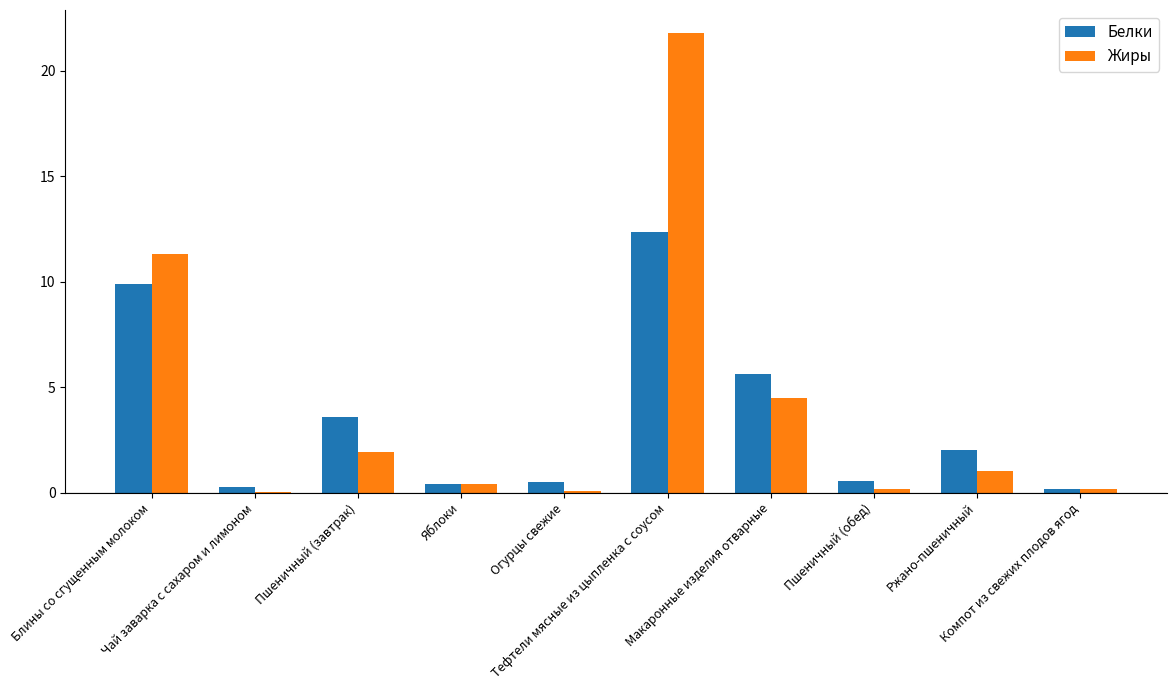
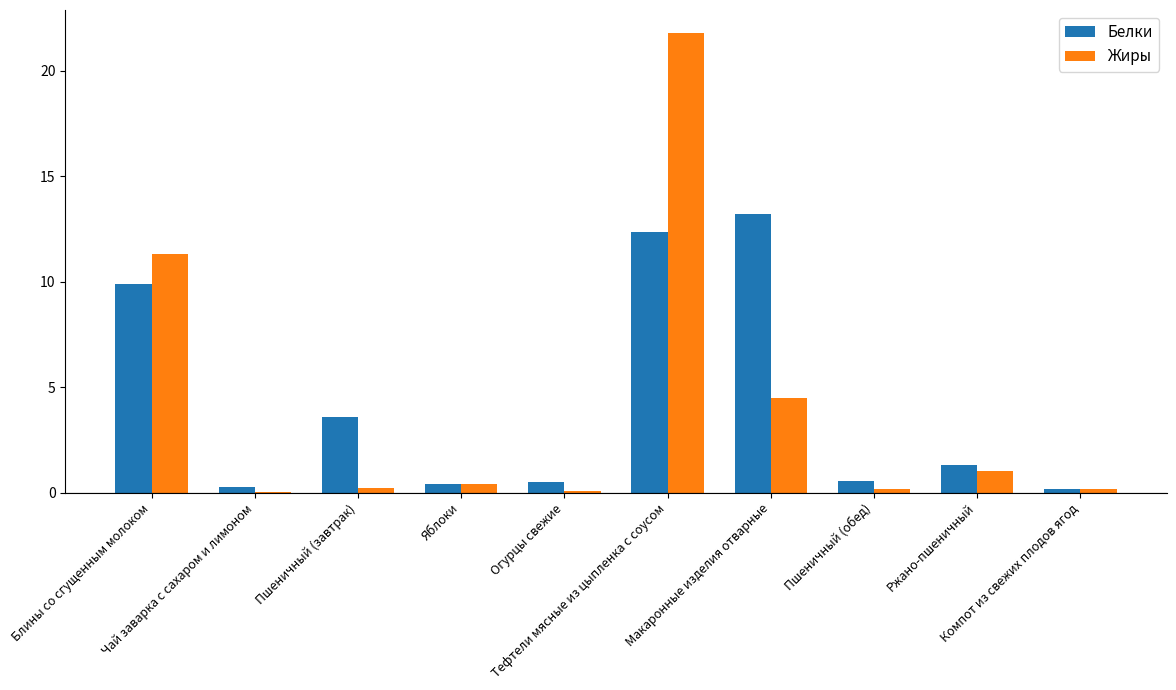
  {
    "Белки": {
      "Блины со сгущенным молоком": 9.9,
      "Чай заварка с сахаром и лимоном": 0.3,
      "Пшеничный (завтрак)": 3.6,
      "Яблоки": 0.4,
      "Огурцы свежие": 0.5,
      "Тефтели мясные из цыпленка с соусом": 12.4,
-     "Макаронные изделия отварные": 5.6,
+     "Макаронные изделия отварные": 13.2,
      "Пшеничный (обед)": 0.6,
-     "Ржано-пшеничный": 2.0,
+     "Ржано-пшеничный": 1.3,
      "Компот из свежих плодов ягод": 0.2
    },
    "Жиры": {
      "Блины со сгущенным молоком": 11.3,
-     "Пшеничный (завтрак)": 1.9,
+     "Пшеничный (завтрак)": 0.2,
      "Яблоки": 0.4,
      "Тефтели мясные из цыпленка с соусом": 21.8,
      "Макаронные изделия отварные": 4.5,
      "Пшеничный (обед)": 0.2,
      "Ржано-пшеничный": 1.0,
      "Компот из свежих плодов ягод": 0.2
    }
  }
